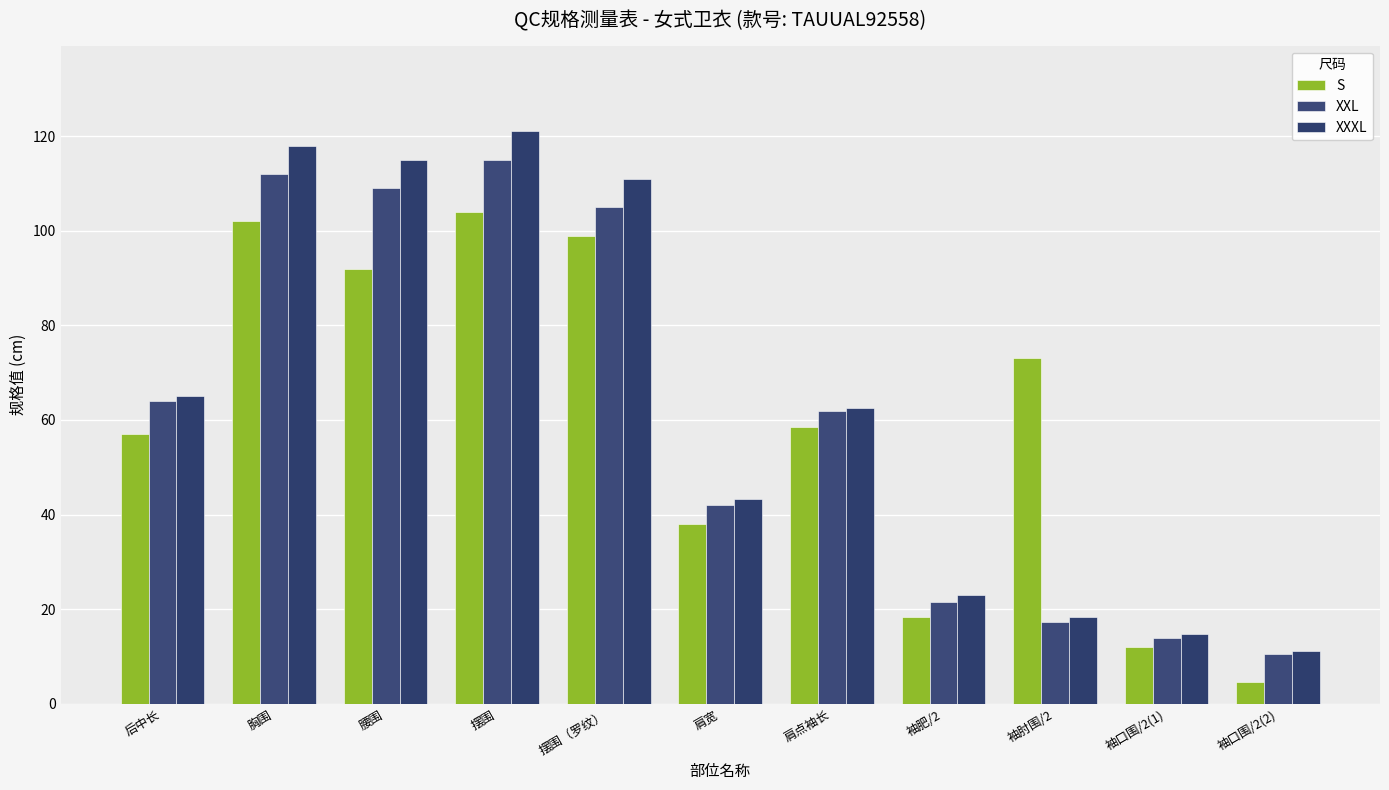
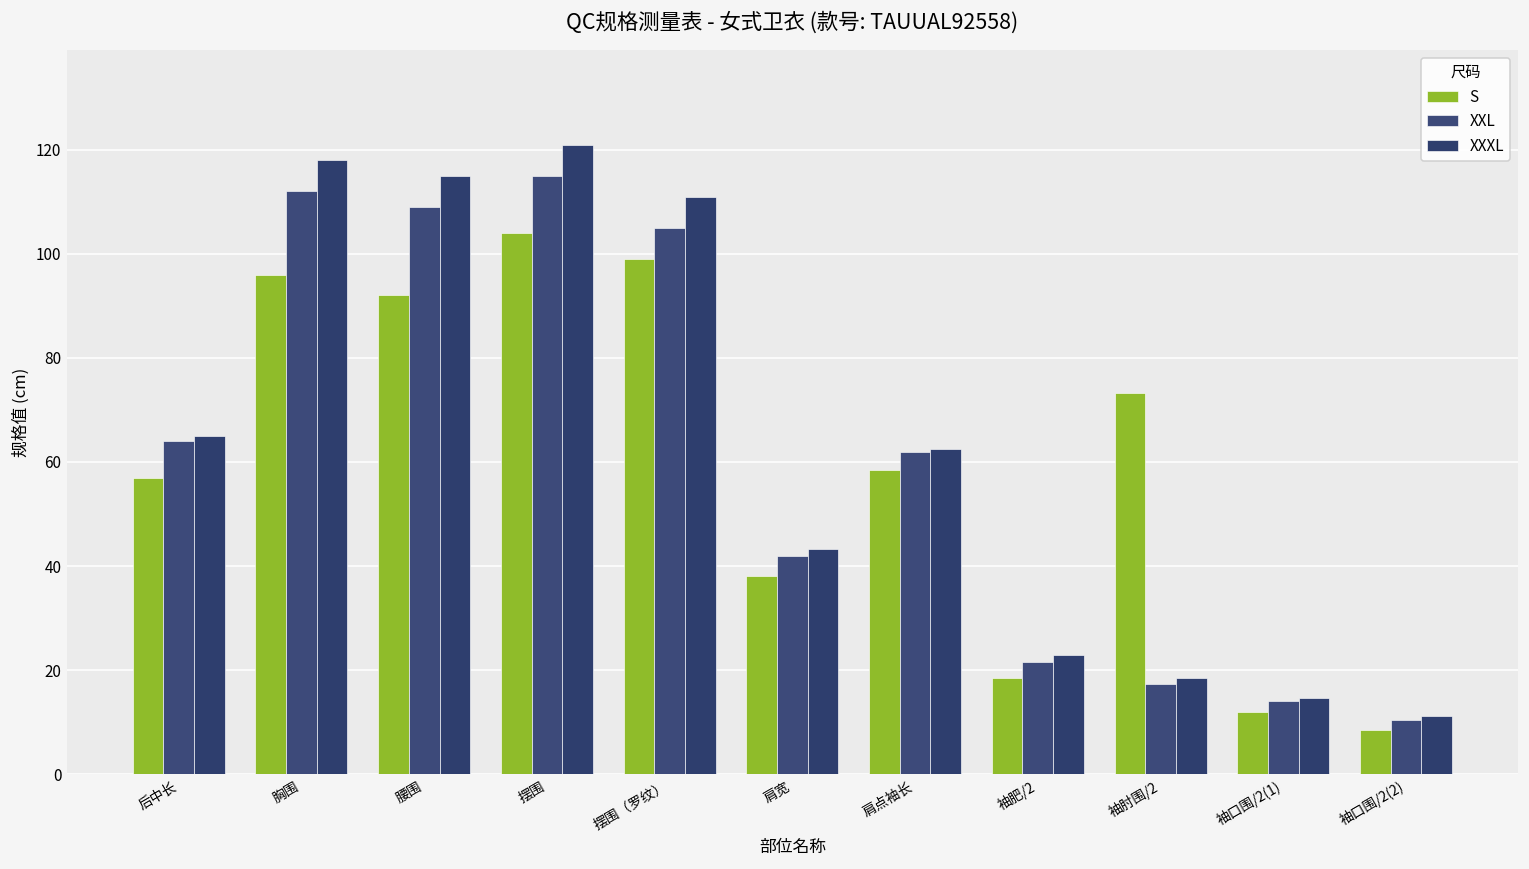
  {
    "S": {
      "后中长": 57,
-     "胸围": 102,
+     "胸围": 96,
      "腰围": 92,
      "摆围": 104,
      "摆围（罗纹）": 99,
      "肩宽": 38,
      "肩点袖长": 59,
      "袖肥/2": 18,
      "袖肘围/2": 73,
      "袖口围/2(1)": 12,
-     "袖口围/2(2)": 5
+     "袖口围/2(2)": 9
    }
  }
